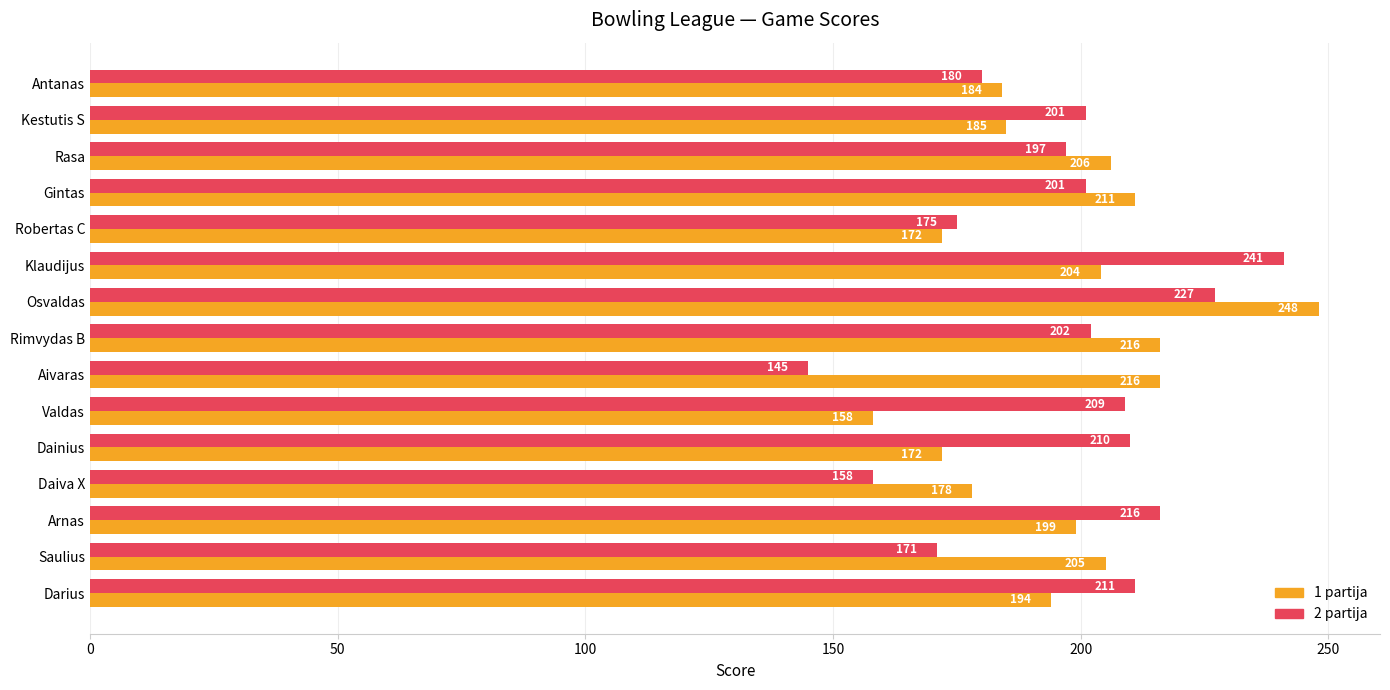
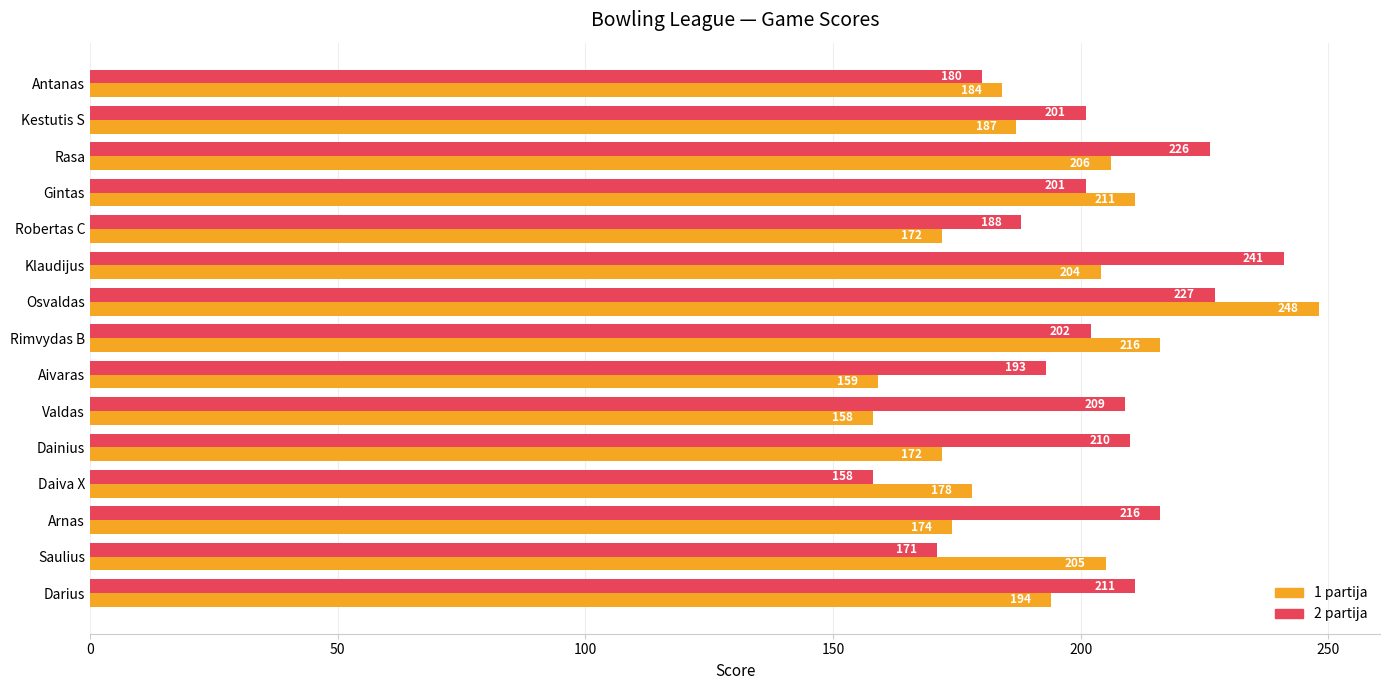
  {
    "1 partija": {
      "Antanas": 184,
-     "Kestutis S": 185,
+     "Kestutis S": 187,
      "Rasa": 206,
      "Gintas": 211,
      "Robertas C": 172,
      "Klaudijus": 204,
      "Osvaldas": 248,
      "Rimvydas B": 216,
-     "Aivaras": 216,
+     "Aivaras": 159,
      "Valdas": 158,
      "Dainius": 172,
      "Daiva X": 178,
-     "Arnas": 199,
+     "Arnas": 174,
      "Saulius": 205,
      "Darius": 194
    },
    "2 partija": {
      "Antanas": 180,
      "Kestutis S": 201,
-     "Rasa": 197,
+     "Rasa": 226,
      "Gintas": 201,
-     "Robertas C": 175,
+     "Robertas C": 188,
      "Klaudijus": 241,
      "Osvaldas": 227,
      "Rimvydas B": 202,
-     "Aivaras": 145,
+     "Aivaras": 193,
      "Valdas": 209,
      "Dainius": 210,
      "Daiva X": 158,
      "Arnas": 216,
      "Saulius": 171,
      "Darius": 211
    }
  }
